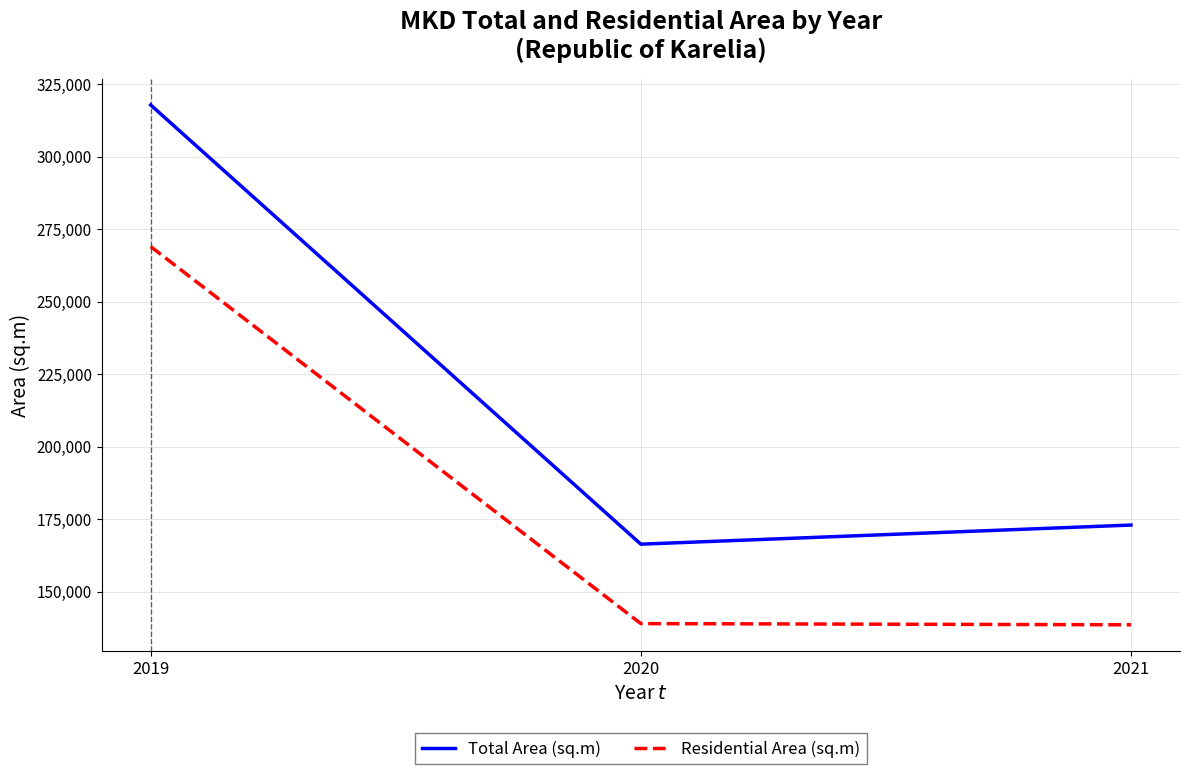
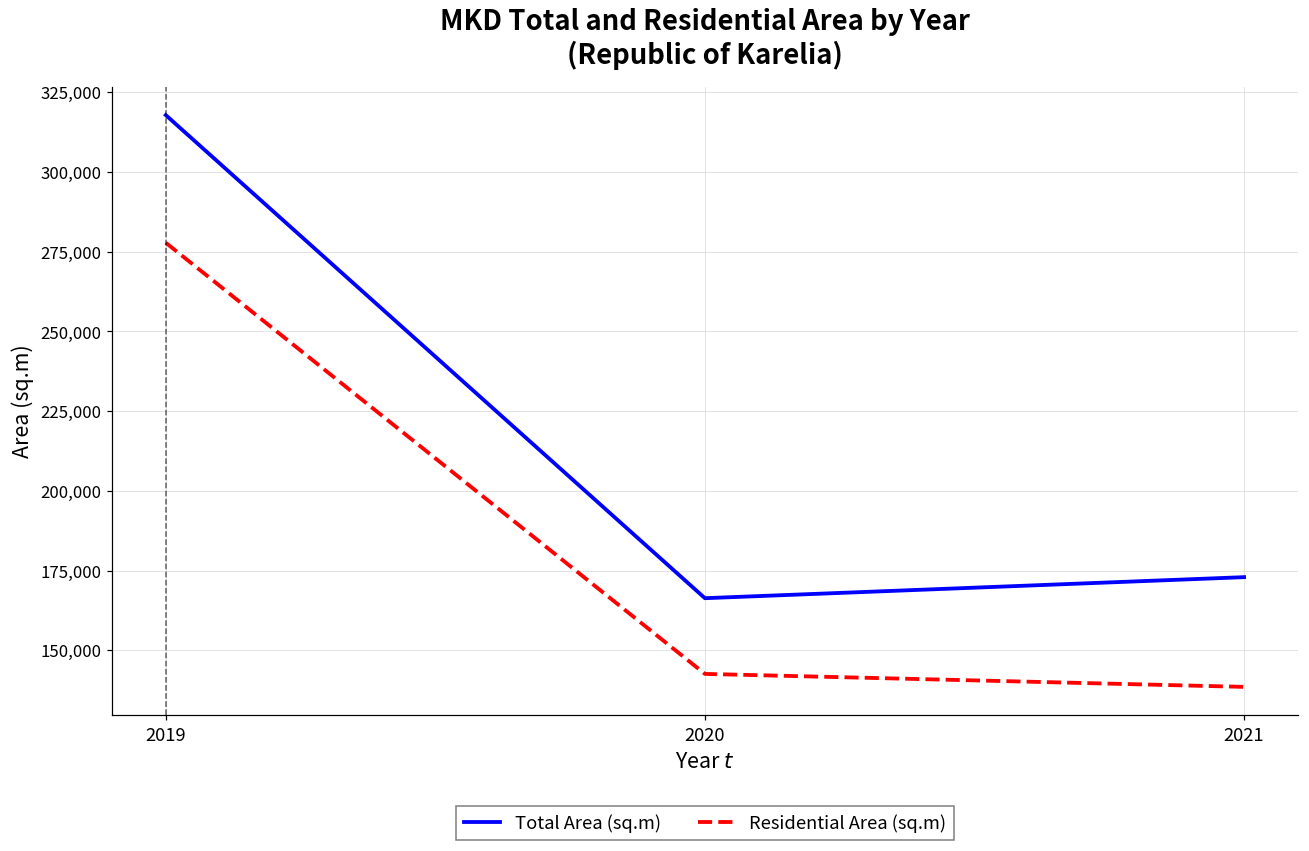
  {
    "Total Area (sq.m)": {
      "2019": "318,000",
      "2020": "166,000",
      "2021": "173,000"
    },
    "Residential Area (sq.m)": {
-     "2019": "269,000",
-     "2020": "139,000",
+     "2019": "278,000",
+     "2020": "143,000",
      "2021": "139,000"
    }
  }
